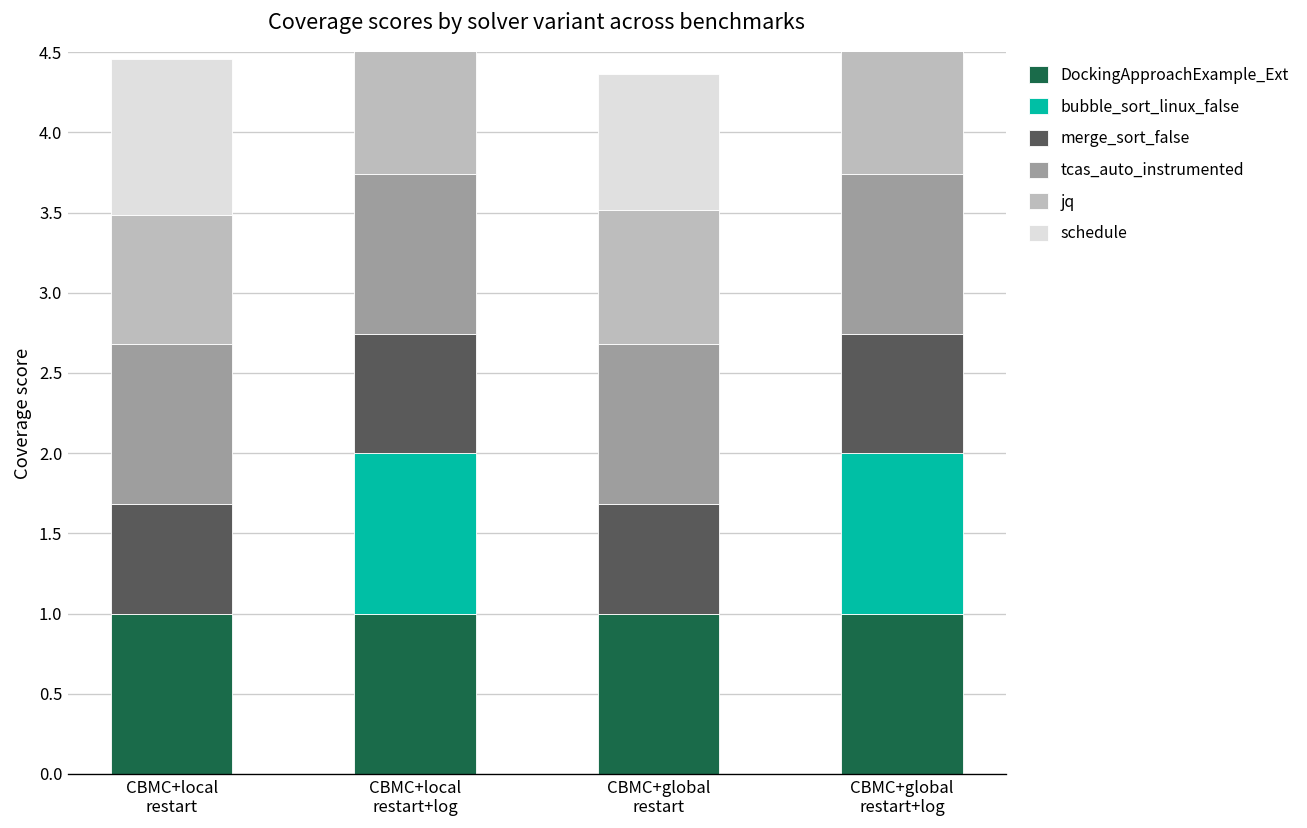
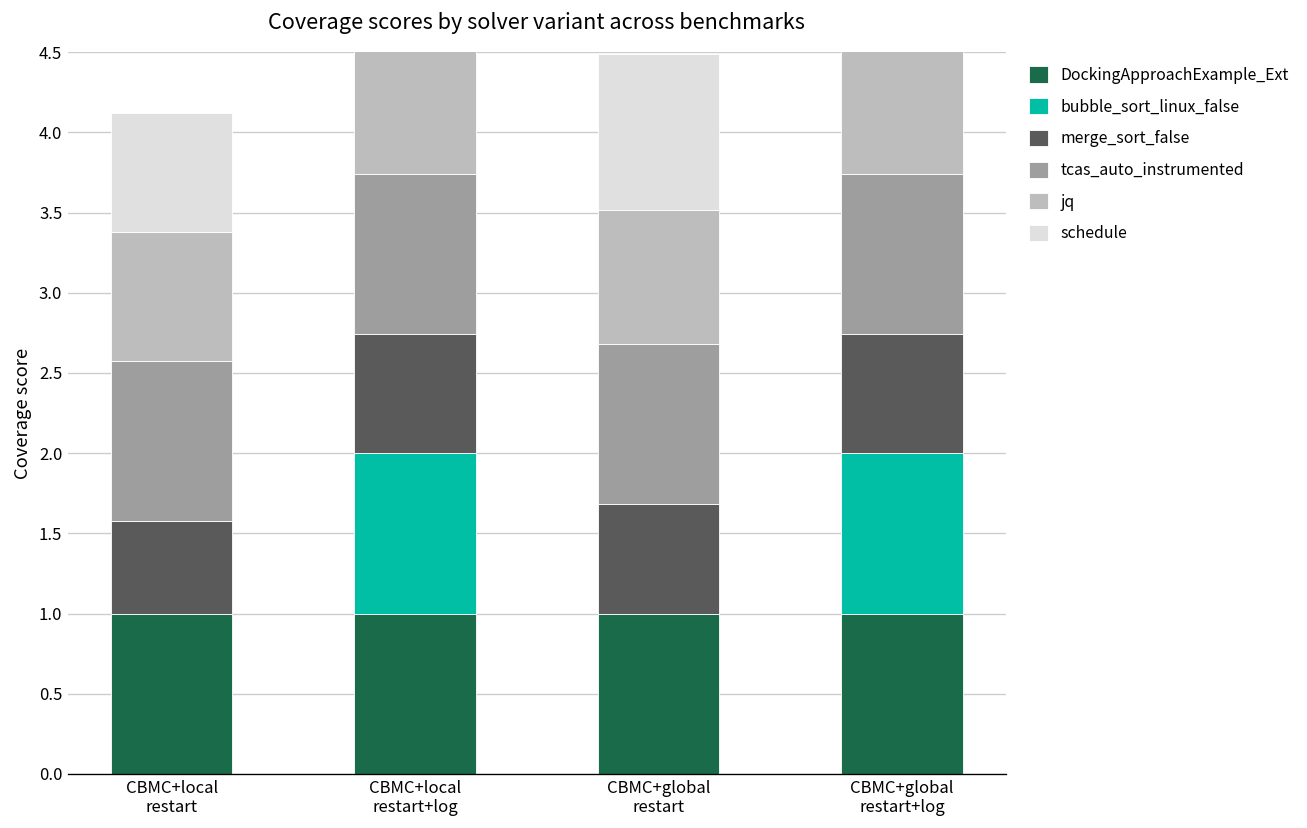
  {
    "DockingApproachExample_Ext": {
      "CBMC+local restart": 1.00,
      "CBMC+local restart+log": 1.00,
      "CBMC+global restart": 1.00,
      "CBMC+global restart+log": 1.00
    },
    "bubble_sort_linux_false": {
      "CBMC+local restart": 0.00,
      "CBMC+local restart+log": 1.00,
      "CBMC+global restart": 0.00,
      "CBMC+global restart+log": 1.00
    },
    "merge_sort_false": {
-     "CBMC+local restart": 0.68,
+     "CBMC+local restart": 0.57,
      "CBMC+local restart+log": 0.74,
      "CBMC+global restart": 0.69,
      "CBMC+global restart+log": 0.74
    },
    "schedule": {
-     "CBMC+local restart": 0.97,
-     "CBMC+global restart": 0.85
+     "CBMC+local restart": 0.74,
+     "CBMC+global restart": 0.97
    }
  }
